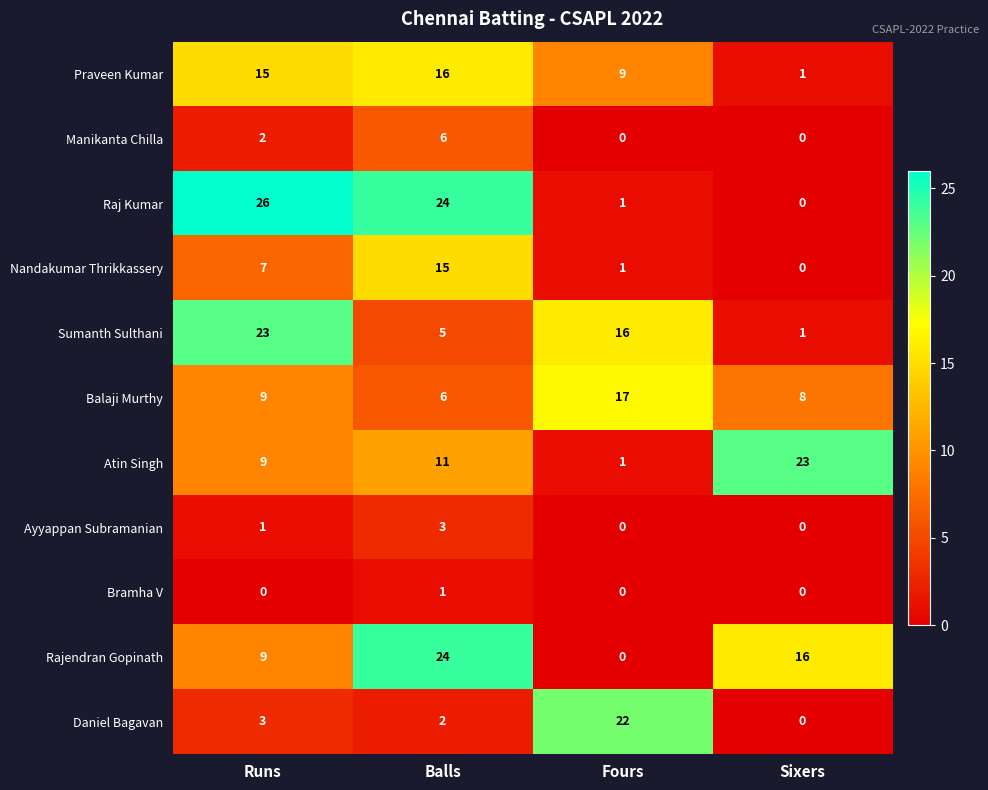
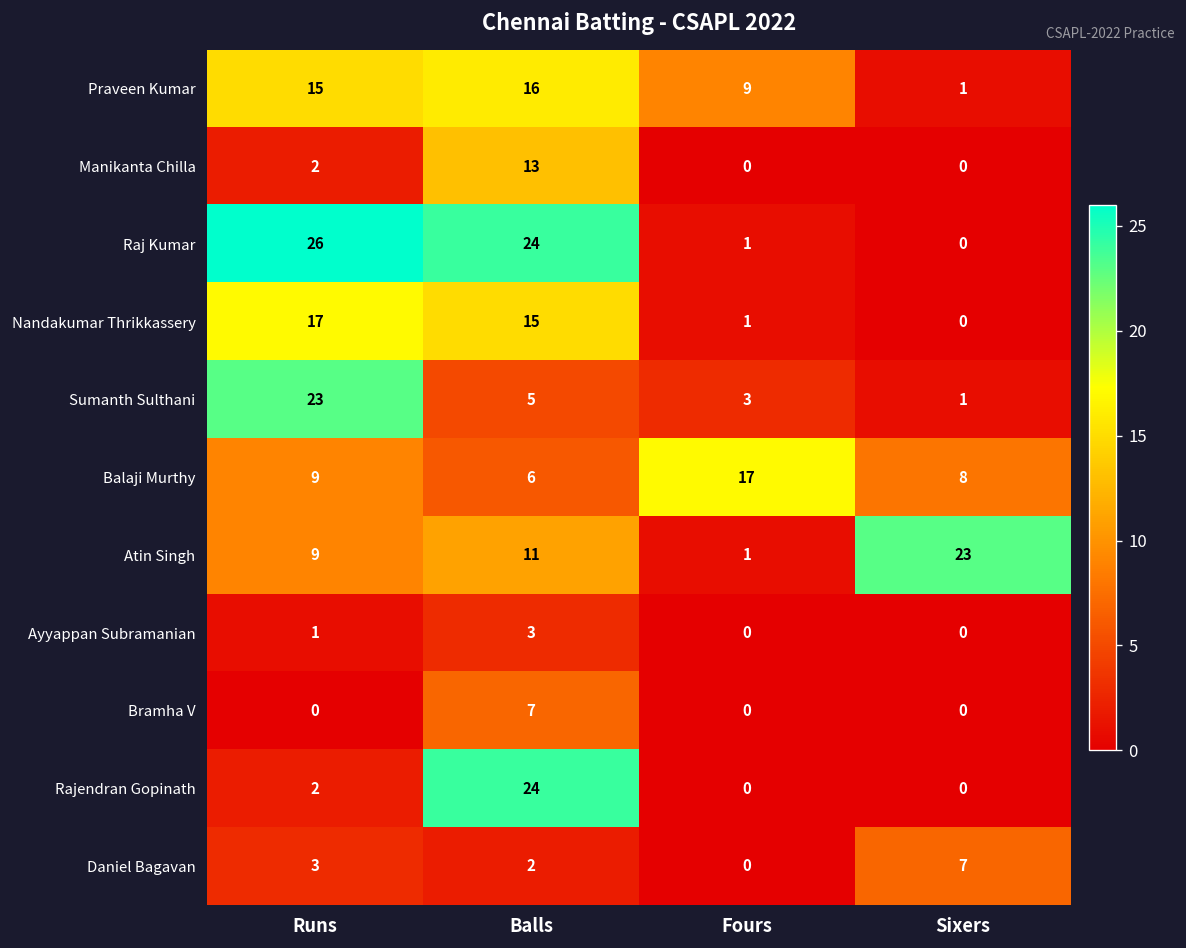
  {
    "Praveen Kumar": {
      "Runs": 15,
      "Balls": 16,
      "Fours": 9,
      "Sixers": 1
    },
    "Manikanta Chilla": {
      "Runs": 2,
-     "Balls": 6,
+     "Balls": 13,
      "Fours": 0,
      "Sixers": 0
    },
    "Raj Kumar": {
      "Runs": 26,
      "Balls": 24,
      "Fours": 1,
      "Sixers": 0
    },
    "Nandakumar Thrikkassery": {
-     "Runs": 7,
+     "Runs": 17,
      "Balls": 15,
      "Fours": 1,
      "Sixers": 0
    },
    "Sumanth Sulthani": {
      "Runs": 23,
      "Balls": 5,
-     "Fours": 16,
+     "Fours": 3,
      "Sixers": 1
    },
    "Balaji Murthy": {
      "Runs": 9,
      "Balls": 6,
      "Fours": 17,
      "Sixers": 8
    },
    "Atin Singh": {
      "Runs": 9,
      "Balls": 11,
      "Fours": 1,
      "Sixers": 23
    },
    "Ayyappan Subramanian": {
      "Runs": 1,
      "Balls": 3,
      "Fours": 0,
      "Sixers": 0
    },
    "Bramha V": {
      "Runs": 0,
-     "Balls": 1,
+     "Balls": 7,
      "Fours": 0,
      "Sixers": 0
    },
    "Rajendran Gopinath": {
-     "Runs": 9,
+     "Runs": 2,
      "Balls": 24,
      "Fours": 0,
-     "Sixers": 16
+     "Sixers": 0
    },
    "Daniel Bagavan": {
      "Runs": 3,
      "Balls": 2,
-     "Fours": 22,
-     "Sixers": 0
+     "Fours": 0,
+     "Sixers": 7
    }
  }
